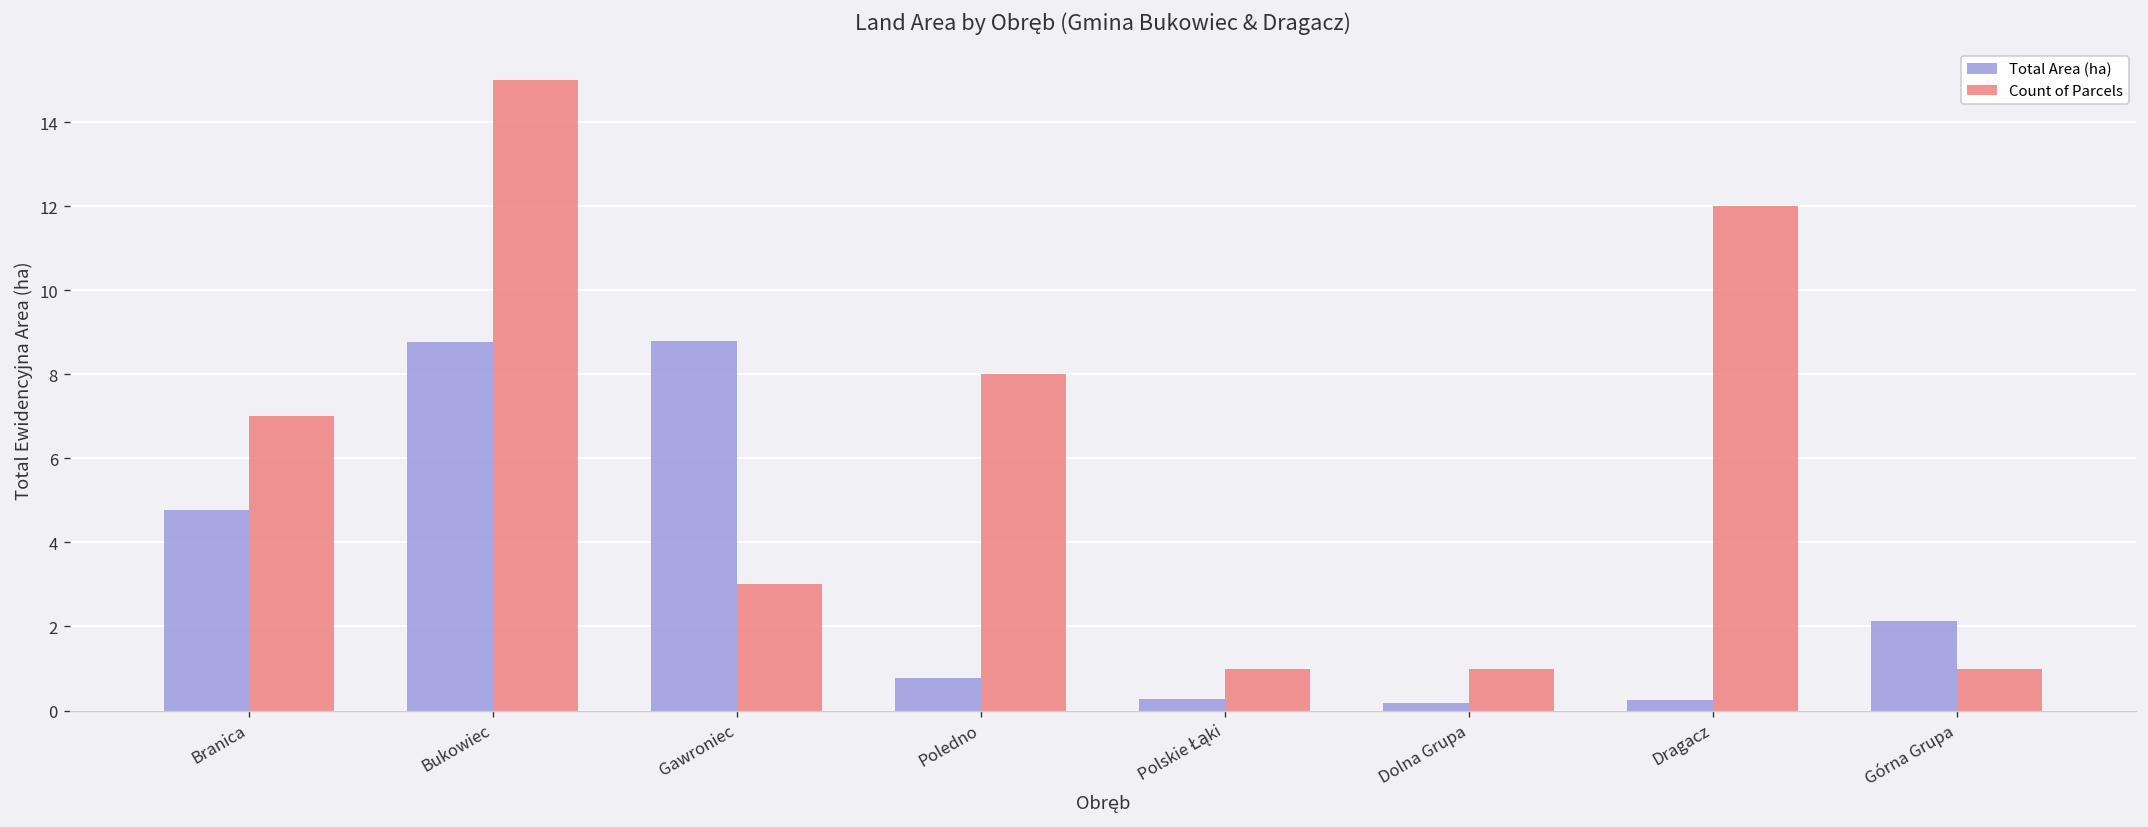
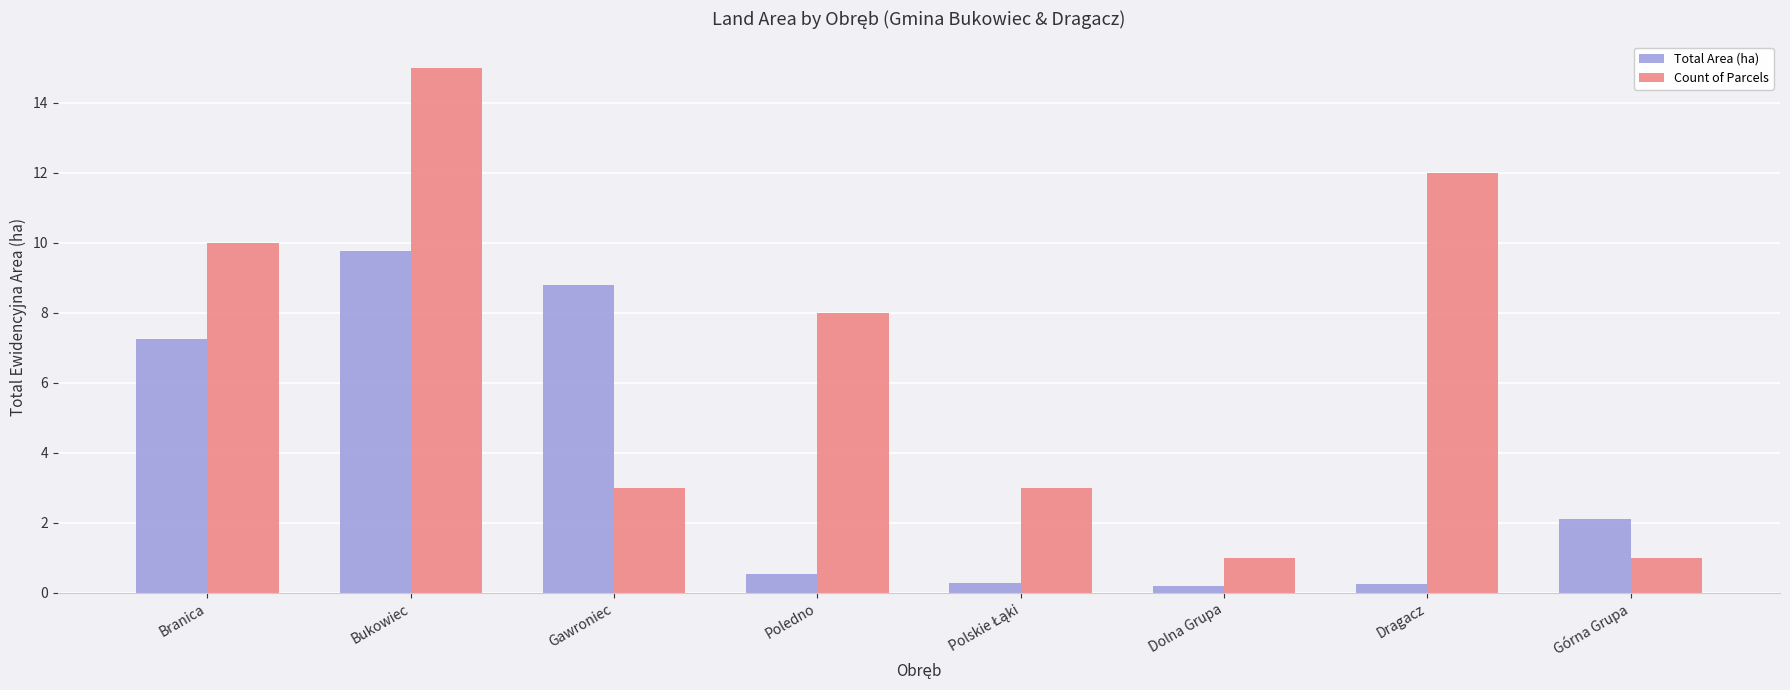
  {
    "Total Area (ha)": {
-     "Branica": 4.8,
-     "Bukowiec": 8.8,
+     "Branica": 7.2,
+     "Bukowiec": 9.8,
      "Gawroniec": 8.8,
-     "Poledno": 0.8,
+     "Poledno": 0.5,
      "Polskie Łąki": 0.3,
      "Dolna Grupa": 0.2,
      "Dragacz": 0.2,
      "Górna Grupa": 2.1
    },
    "Count of Parcels": {
-     "Branica": 7,
+     "Branica": 10,
      "Bukowiec": 15,
      "Gawroniec": 3,
      "Poledno": 8,
-     "Polskie Łąki": 1,
+     "Polskie Łąki": 3,
      "Dolna Grupa": 1,
      "Dragacz": 12,
      "Górna Grupa": 1
    }
  }
